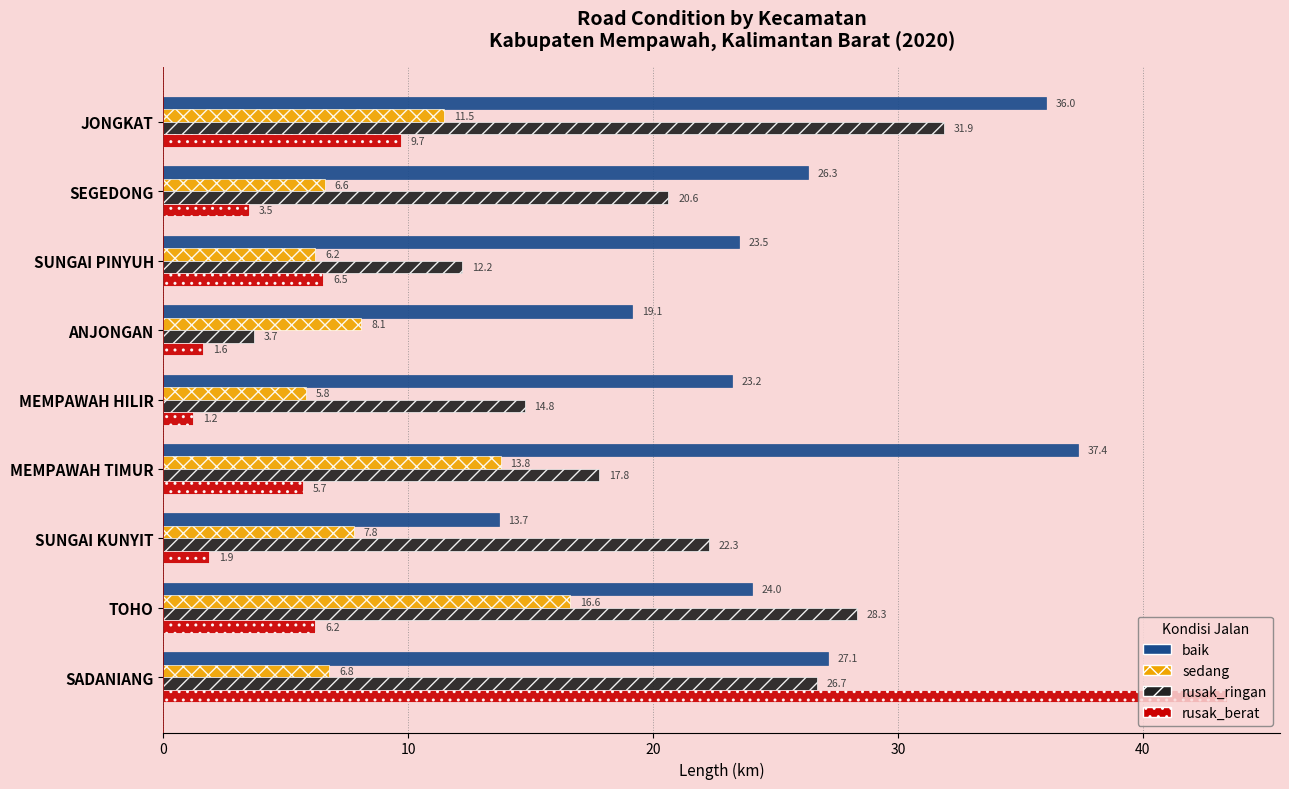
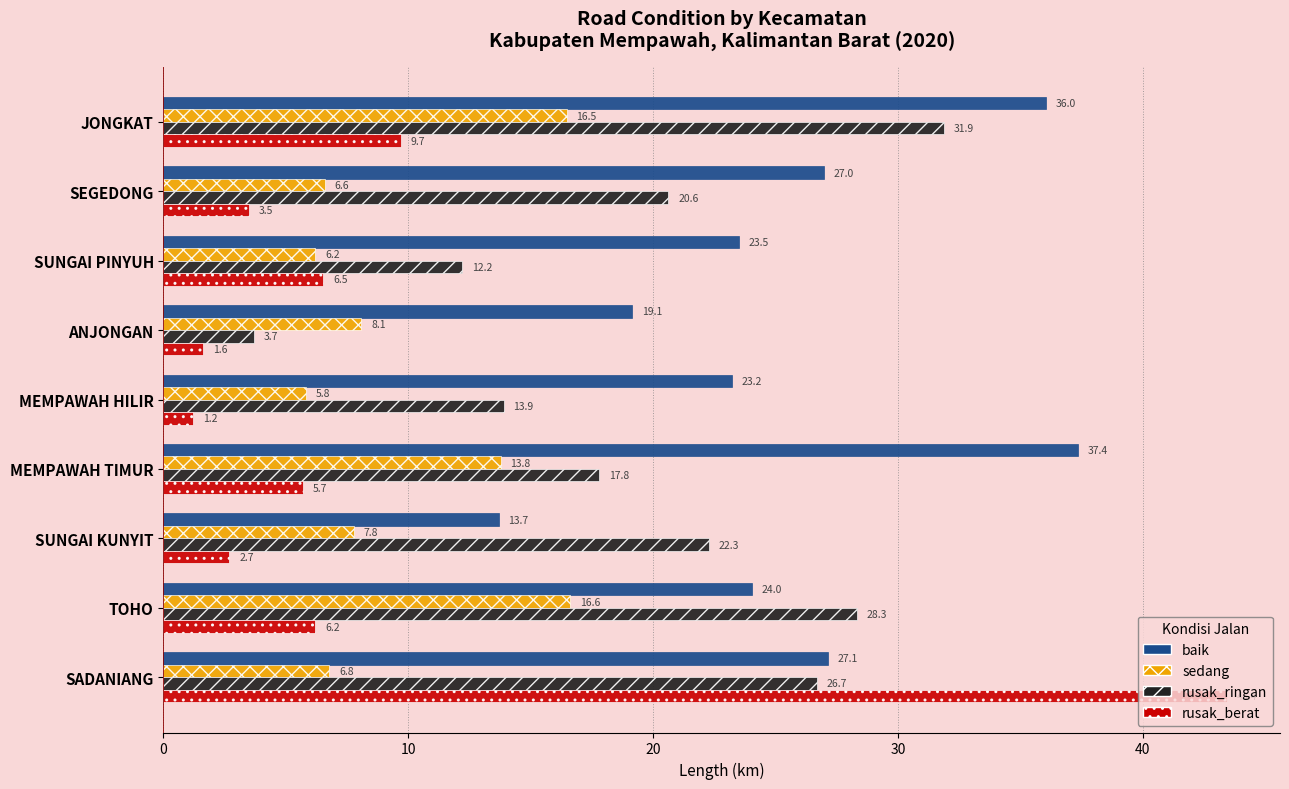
  {
    "baik": {
      "JONGKAT": 36.0,
-     "SEGEDONG": 26.3,
+     "SEGEDONG": 27.0,
      "SUNGAI PINYUH": 23.5,
      "ANJONGAN": 19.1,
      "MEMPAWAH HILIR": 23.2,
      "MEMPAWAH TIMUR": 37.4,
      "SUNGAI KUNYIT": 13.7,
      "TOHO": 24.0,
      "SADANIANG": 27.1
    },
    "sedang": {
-     "JONGKAT": 11.5,
+     "JONGKAT": 16.5,
      "SEGEDONG": 6.6,
      "SUNGAI PINYUH": 6.2,
      "ANJONGAN": 8.1,
      "MEMPAWAH HILIR": 5.8,
      "MEMPAWAH TIMUR": 13.8,
      "SUNGAI KUNYIT": 7.8,
      "TOHO": 16.6,
      "SADANIANG": 6.8
    },
    "rusak_ringan": {
      "JONGKAT": 31.9,
      "SEGEDONG": 20.6,
      "SUNGAI PINYUH": 12.2,
      "ANJONGAN": 3.7,
-     "MEMPAWAH HILIR": 14.8,
+     "MEMPAWAH HILIR": 13.9,
      "MEMPAWAH TIMUR": 17.8,
      "SUNGAI KUNYIT": 22.3,
      "TOHO": 28.3,
      "SADANIANG": 26.7
    },
    "rusak_berat": {
      "JONGKAT": 9.7,
      "SEGEDONG": 3.5,
      "SUNGAI PINYUH": 6.5,
      "ANJONGAN": 1.6,
      "MEMPAWAH HILIR": 1.2,
      "MEMPAWAH TIMUR": 5.7,
-     "SUNGAI KUNYIT": 1.9,
+     "SUNGAI KUNYIT": 2.7,
      "TOHO": 6.2
    }
  }
